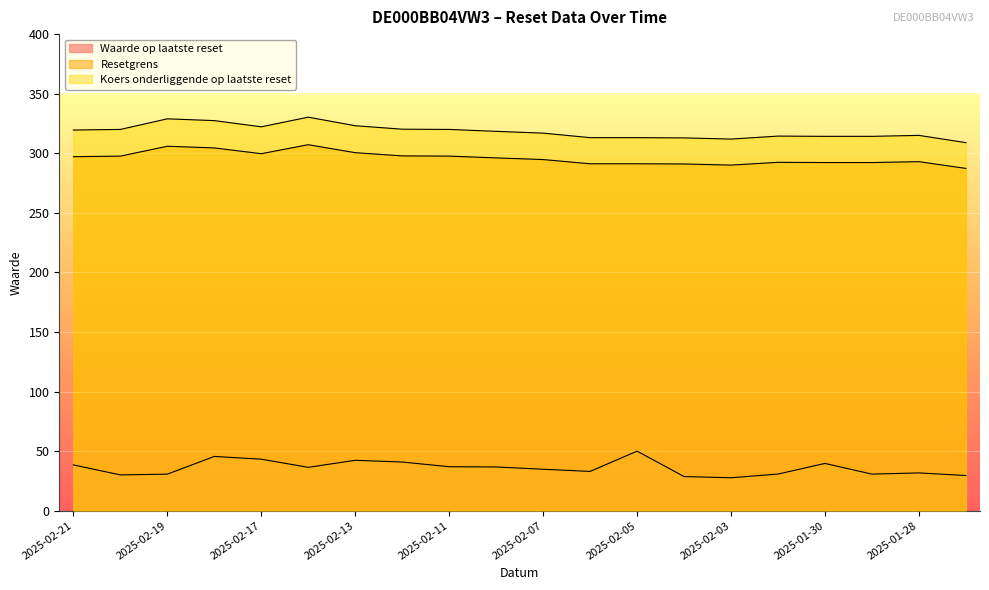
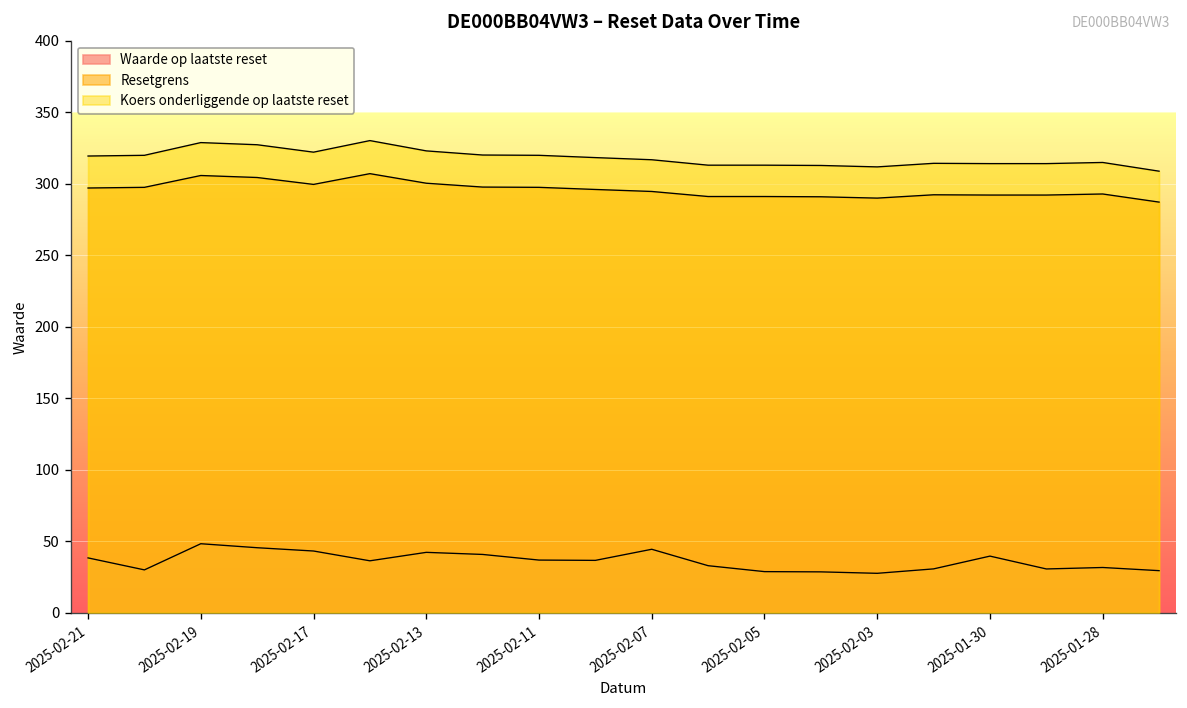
  {
    "Waarde op laatste reset": {
      "2025-02-21": 38,
-     "2025-02-19": 31,
+     "2025-02-19": 48,
      "2025-02-17": 43,
      "2025-02-13": 42,
      "2025-02-11": 37,
-     "2025-02-07": 35,
-     "2025-02-05": 50,
+     "2025-02-07": 44,
+     "2025-02-05": 29,
      "2025-02-03": 28,
      "2025-01-30": 40,
      "2025-01-28": 32
    }
  }
